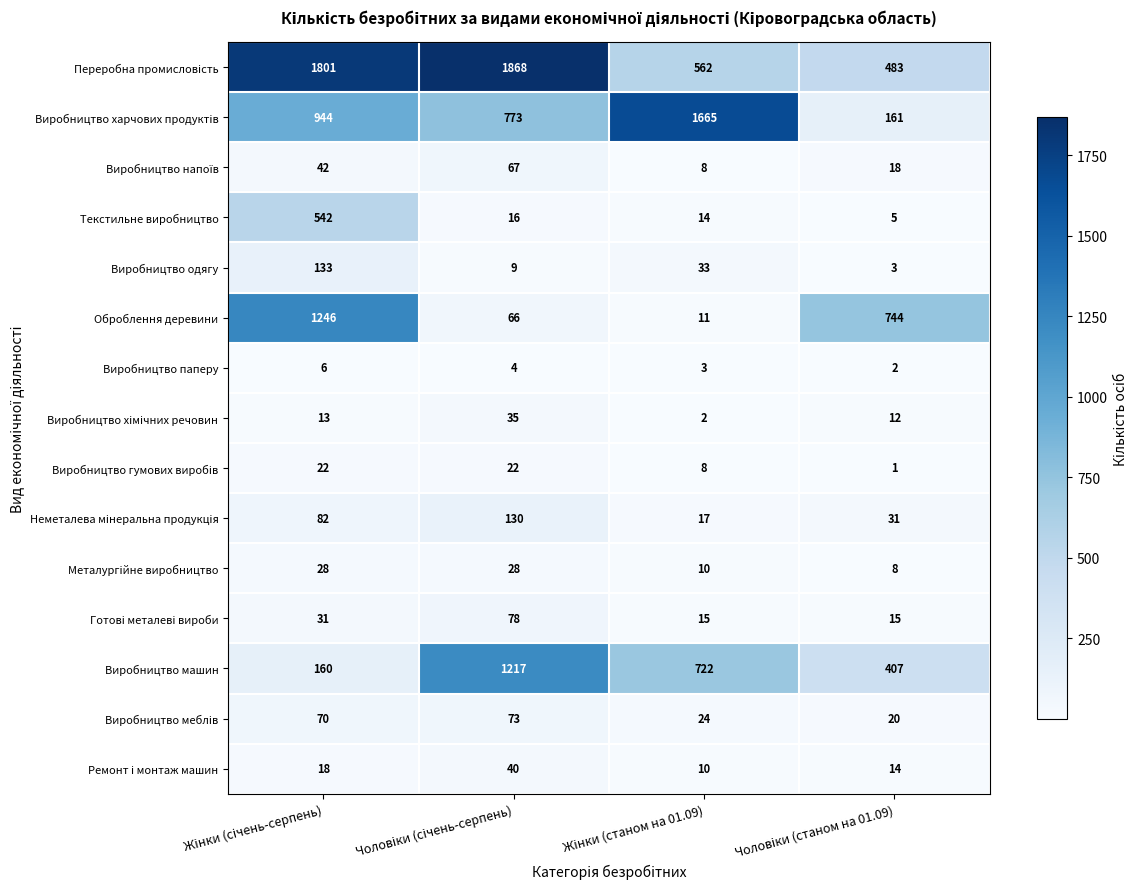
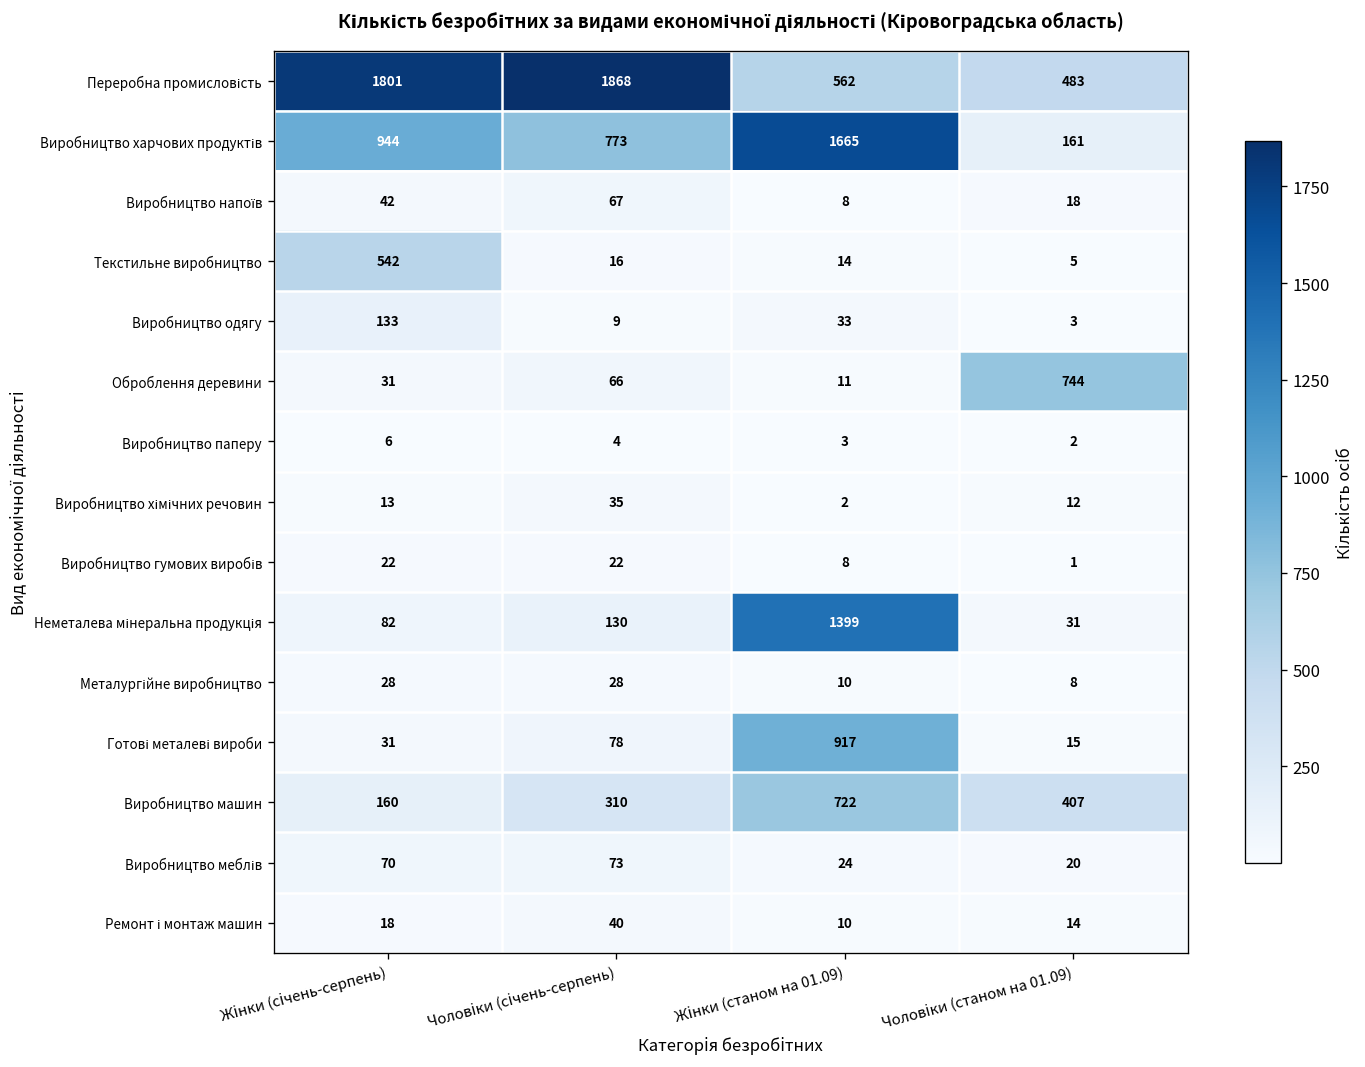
  {
    "Переробна промисловість": {
      "Жінки (січень-серпень)": 1801,
      "Чоловіки (січень-серпень)": 1868,
      "Жінки (станом на 01.09)": 562,
      "Чоловіки (станом на 01.09)": 483
    },
    "Виробництво харчових продуктів": {
      "Жінки (січень-серпень)": 944,
      "Чоловіки (січень-серпень)": 773,
      "Жінки (станом на 01.09)": 1665,
      "Чоловіки (станом на 01.09)": 161
    },
    "Виробництво напоїв": {
      "Жінки (січень-серпень)": 42,
      "Чоловіки (січень-серпень)": 67,
      "Жінки (станом на 01.09)": 8,
      "Чоловіки (станом на 01.09)": 18
    },
    "Текстильне виробництво": {
      "Жінки (січень-серпень)": 542,
      "Чоловіки (січень-серпень)": 16,
      "Жінки (станом на 01.09)": 14,
      "Чоловіки (станом на 01.09)": 5
    },
    "Виробництво одягу": {
      "Жінки (січень-серпень)": 133,
      "Чоловіки (січень-серпень)": 9,
      "Жінки (станом на 01.09)": 33,
      "Чоловіки (станом на 01.09)": 3
    },
    "Оброблення деревини": {
-     "Жінки (січень-серпень)": 1246,
+     "Жінки (січень-серпень)": 31,
      "Чоловіки (січень-серпень)": 66,
      "Жінки (станом на 01.09)": 11,
      "Чоловіки (станом на 01.09)": 744
    },
    "Виробництво паперу": {
      "Жінки (січень-серпень)": 6,
      "Чоловіки (січень-серпень)": 4,
      "Жінки (станом на 01.09)": 3,
      "Чоловіки (станом на 01.09)": 2
    },
    "Виробництво хімічних речовин": {
      "Жінки (січень-серпень)": 13,
      "Чоловіки (січень-серпень)": 35,
      "Жінки (станом на 01.09)": 2,
      "Чоловіки (станом на 01.09)": 12
    },
    "Виробництво гумових виробів": {
      "Жінки (січень-серпень)": 22,
      "Чоловіки (січень-серпень)": 22,
      "Жінки (станом на 01.09)": 8,
      "Чоловіки (станом на 01.09)": 1
    },
    "Неметалева мінеральна продукція": {
      "Жінки (січень-серпень)": 82,
      "Чоловіки (січень-серпень)": 130,
-     "Жінки (станом на 01.09)": 17,
+     "Жінки (станом на 01.09)": 1399,
      "Чоловіки (станом на 01.09)": 31
    },
    "Металургійне виробництво": {
      "Жінки (січень-серпень)": 28,
      "Чоловіки (січень-серпень)": 28,
      "Жінки (станом на 01.09)": 10,
      "Чоловіки (станом на 01.09)": 8
    },
    "Готові металеві вироби": {
      "Жінки (січень-серпень)": 31,
      "Чоловіки (січень-серпень)": 78,
-     "Жінки (станом на 01.09)": 15,
+     "Жінки (станом на 01.09)": 917,
      "Чоловіки (станом на 01.09)": 15
    },
    "Виробництво машин": {
      "Жінки (січень-серпень)": 160,
-     "Чоловіки (січень-серпень)": 1217,
+     "Чоловіки (січень-серпень)": 310,
      "Жінки (станом на 01.09)": 722,
      "Чоловіки (станом на 01.09)": 407
    },
    "Виробництво меблів": {
      "Жінки (січень-серпень)": 70,
      "Чоловіки (січень-серпень)": 73,
      "Жінки (станом на 01.09)": 24,
      "Чоловіки (станом на 01.09)": 20
    },
    "Ремонт і монтаж машин": {
      "Жінки (січень-серпень)": 18,
      "Чоловіки (січень-серпень)": 40,
      "Жінки (станом на 01.09)": 10,
      "Чоловіки (станом на 01.09)": 14
    }
  }
